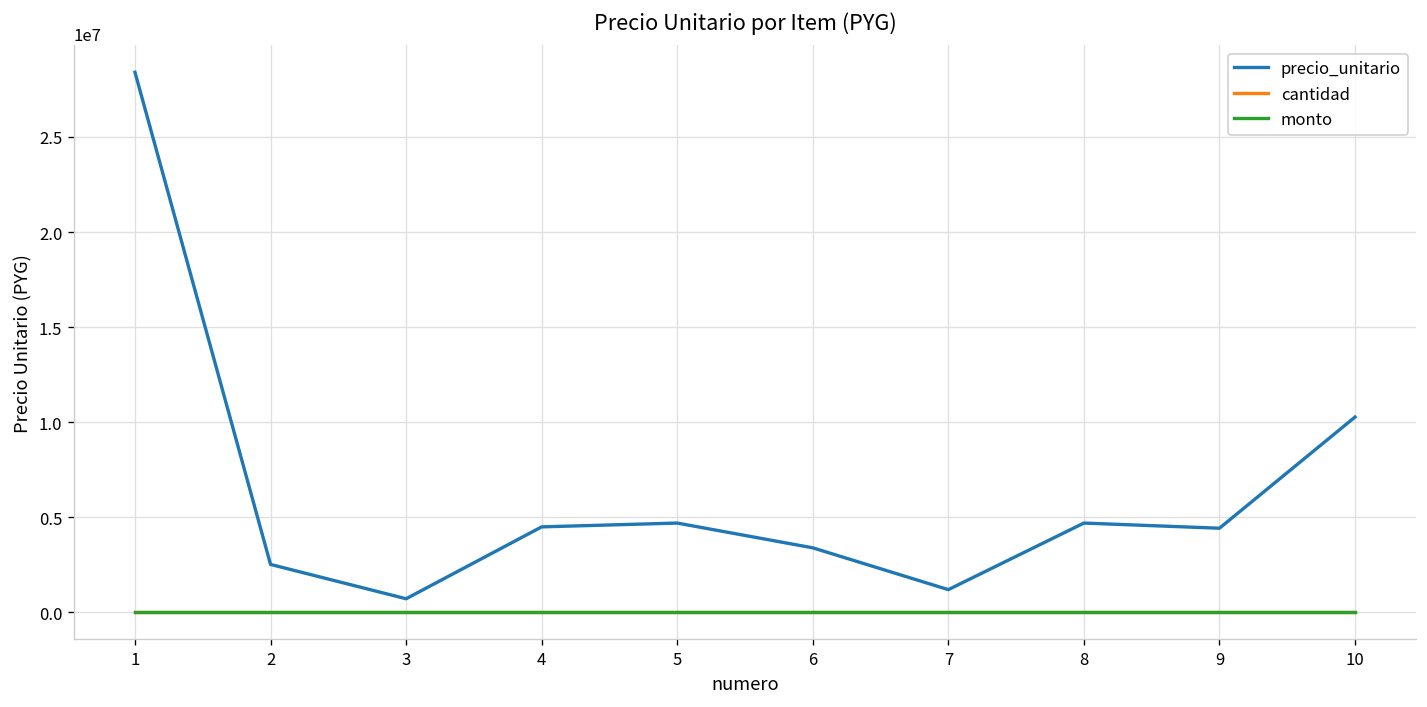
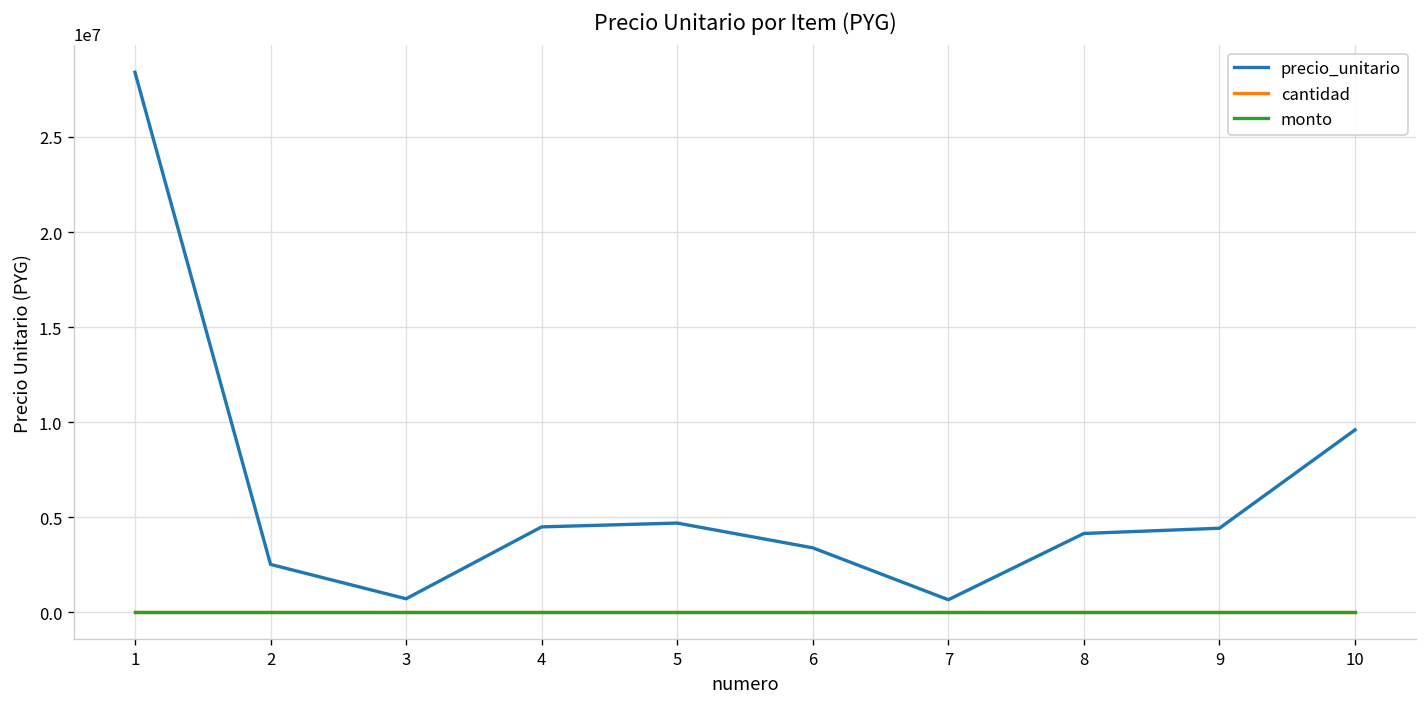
  {
    "precio_unitario": {
      "1": 28400000,
      "2": 2500000,
      "3": 700000,
      "4": 4500000,
      "5": 4700000,
      "6": 3400000,
-     "7": 1200000,
-     "8": 4700000,
+     "7": 700000,
+     "8": 4200000,
      "9": 4400000,
-     "10": 10300000
+     "10": 9600000
    },
    "monto": {
      "1": 0,
      "2": 0,
      "3": 0,
      "4": 0,
      "5": 0,
      "6": 0,
      "7": 0,
      "8": 0,
      "9": 0,
      "10": 0
    }
  }
